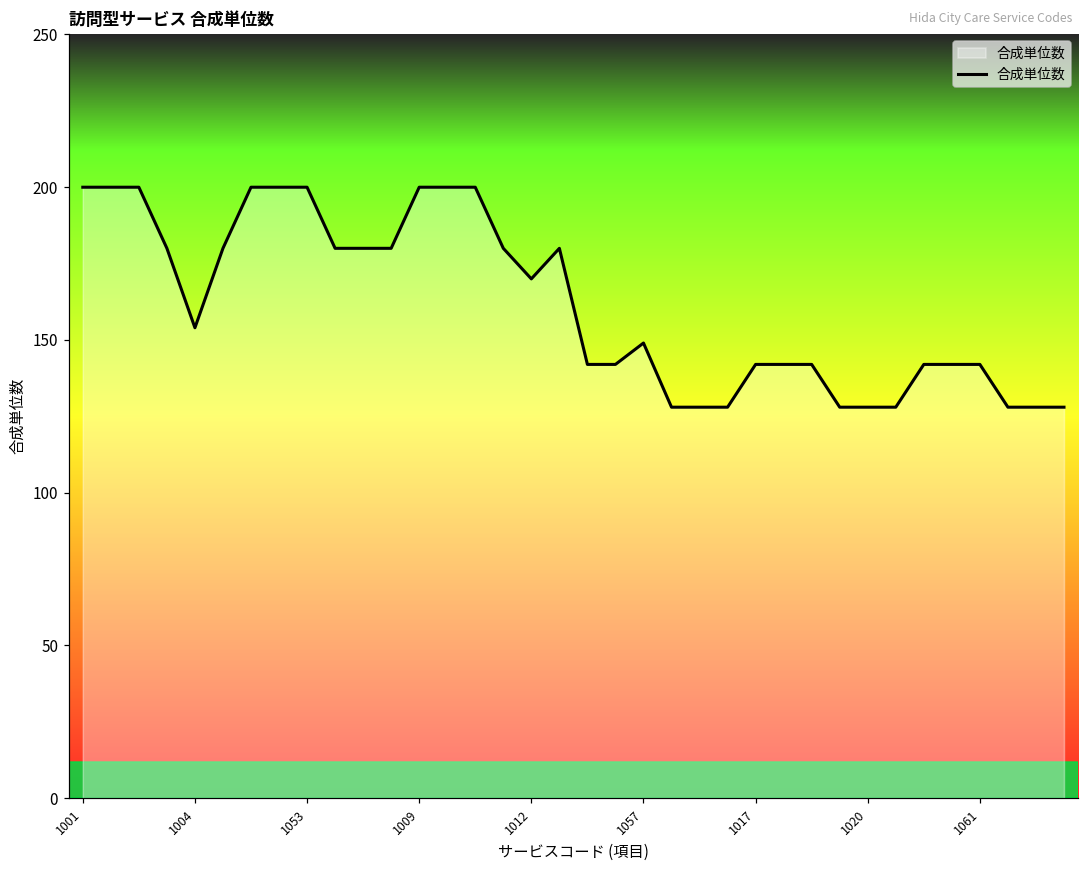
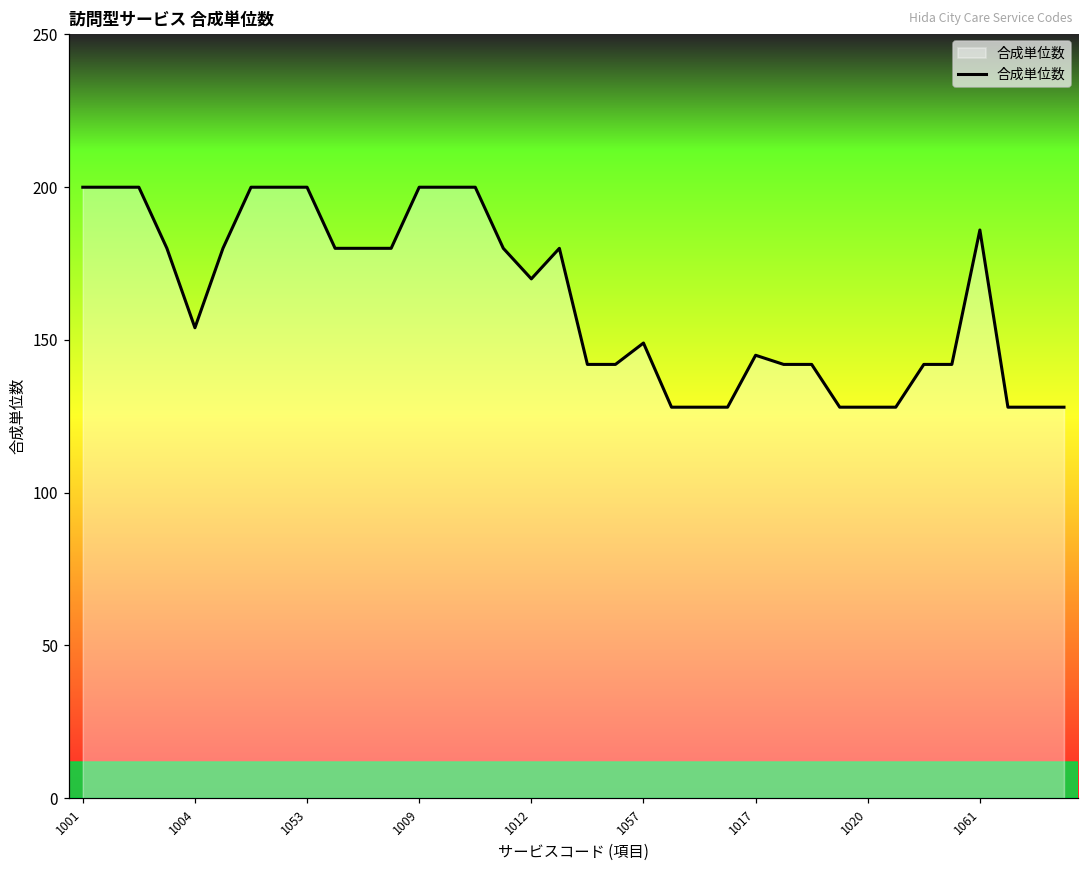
  {
    "1001": 200,
    "1004": 154,
    "1053": 200,
    "1009": 200,
    "1012": 170,
    "1057": 149,
-   "1017": 142,
+   "1017": 145,
    "1020": 128,
-   "1061": 142
+   "1061": 186
  }
